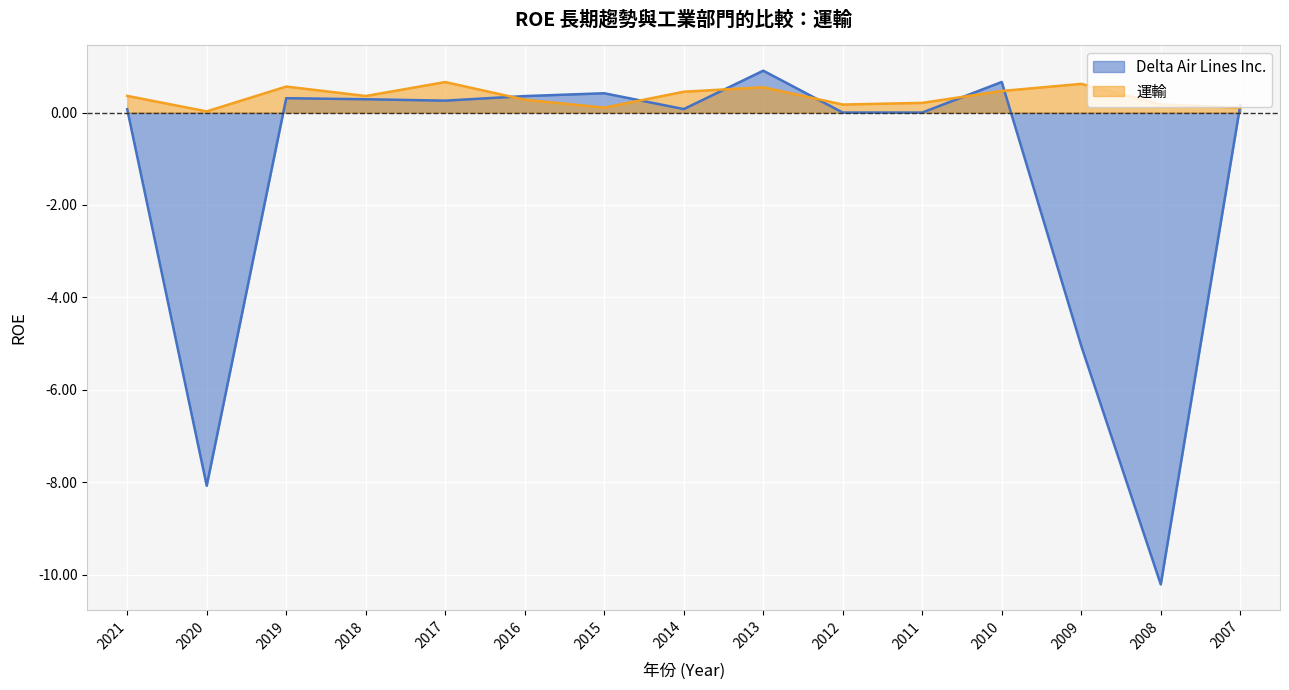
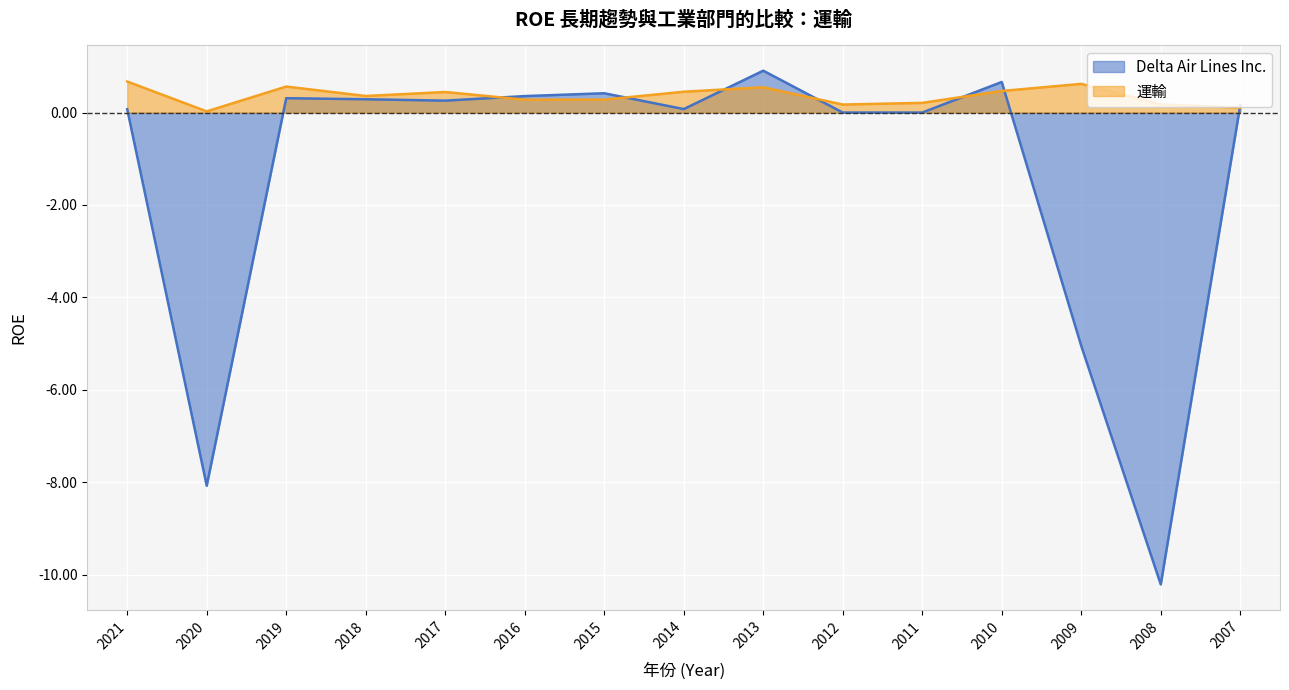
  {
    "運輸": {
-     "2021": 0.4,
+     "2021": 0.7,
      "2019": 0.6,
      "2018": 0.4,
-     "2017": 0.7,
+     "2017": 0.4,
      "2016": 0.3,
-     "2015": 0.1,
+     "2015": 0.3,
      "2014": 0.5,
      "2013": 0.5,
      "2012": 0.2,
      "2011": 0.2,
      "2010": 0.5,
      "2009": 0.6
    }
  }
